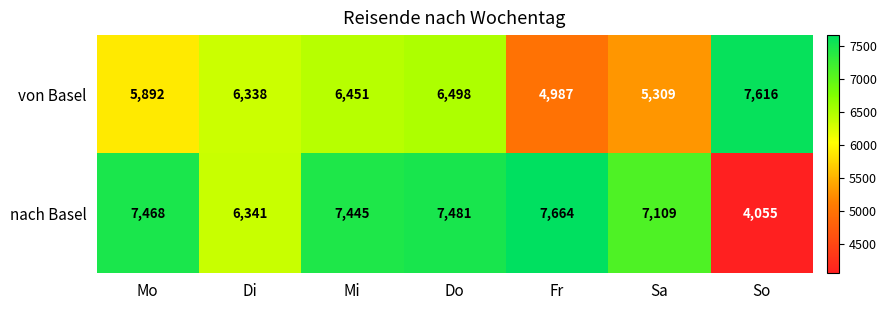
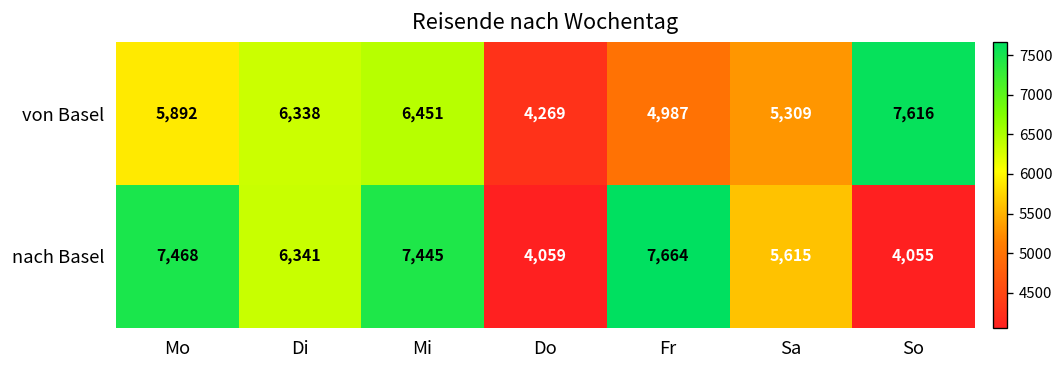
  {
    "von Basel": {
      "Mo": "5,892",
      "Di": "6,338",
      "Mi": "6,451",
-     "Do": "6,498",
+     "Do": "4,269",
      "Fr": "4,987",
      "Sa": "5,309",
      "So": "7,616"
    },
    "nach Basel": {
      "Mo": "7,468",
      "Di": "6,341",
      "Mi": "7,445",
-     "Do": "7,481",
+     "Do": "4,059",
      "Fr": "7,664",
-     "Sa": "7,109",
+     "Sa": "5,615",
      "So": "4,055"
    }
  }
